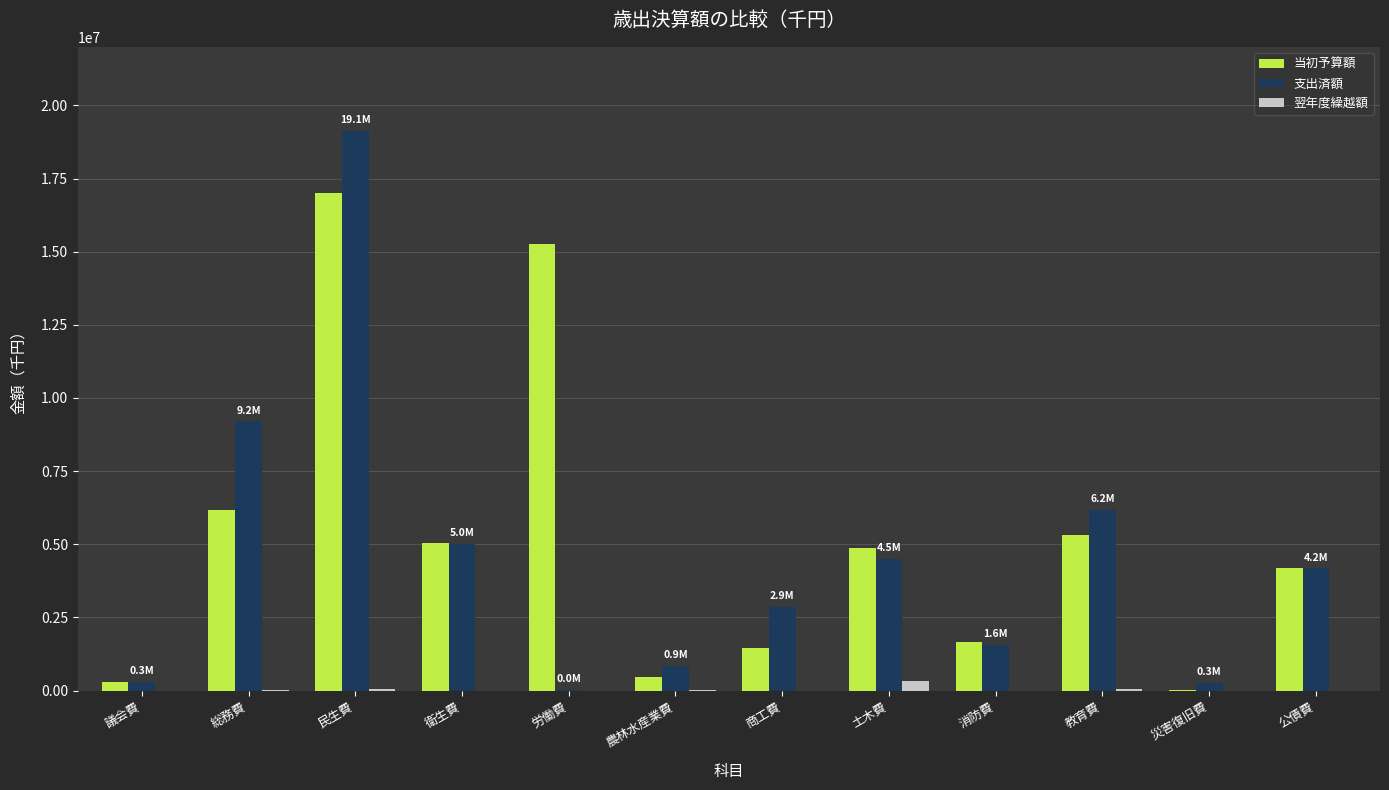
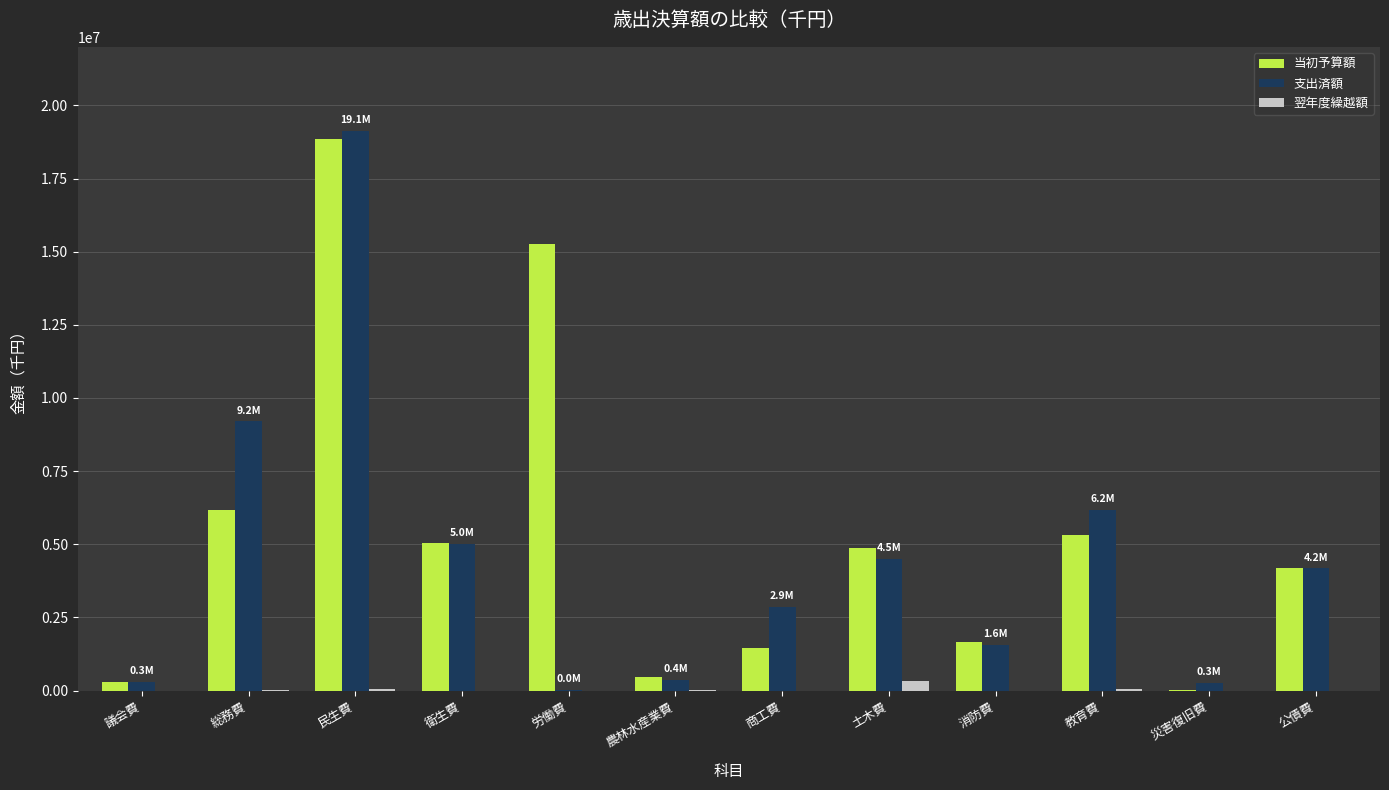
  {
    "当初予算額": {
      "総務費": "6200000",
-     "民生費": "17000000",
+     "民生費": "18800000",
      "労働費": "15300000",
      "農林水産業費": "500000",
      "商工費": "1400000",
      "土木費": "4900000",
      "消防費": "1700000",
      "教育費": "5300000"
    },
    "支出済額": {
      "議会費": "0.3M",
      "総務費": "9.2M",
      "民生費": "19.1M",
      "衛生費": "5.0M",
-     "農林水産業費": "0.9M",
+     "農林水産業費": "0.4M",
      "商工費": "2.9M",
      "土木費": "4.5M",
      "消防費": "1.6M",
      "教育費": "6.2M",
      "災害復旧費": "0.3M",
      "公債費": "4.2M"
    },
    "翌年度繰越額": {
      "労働費": "0.0M"
    }
  }
